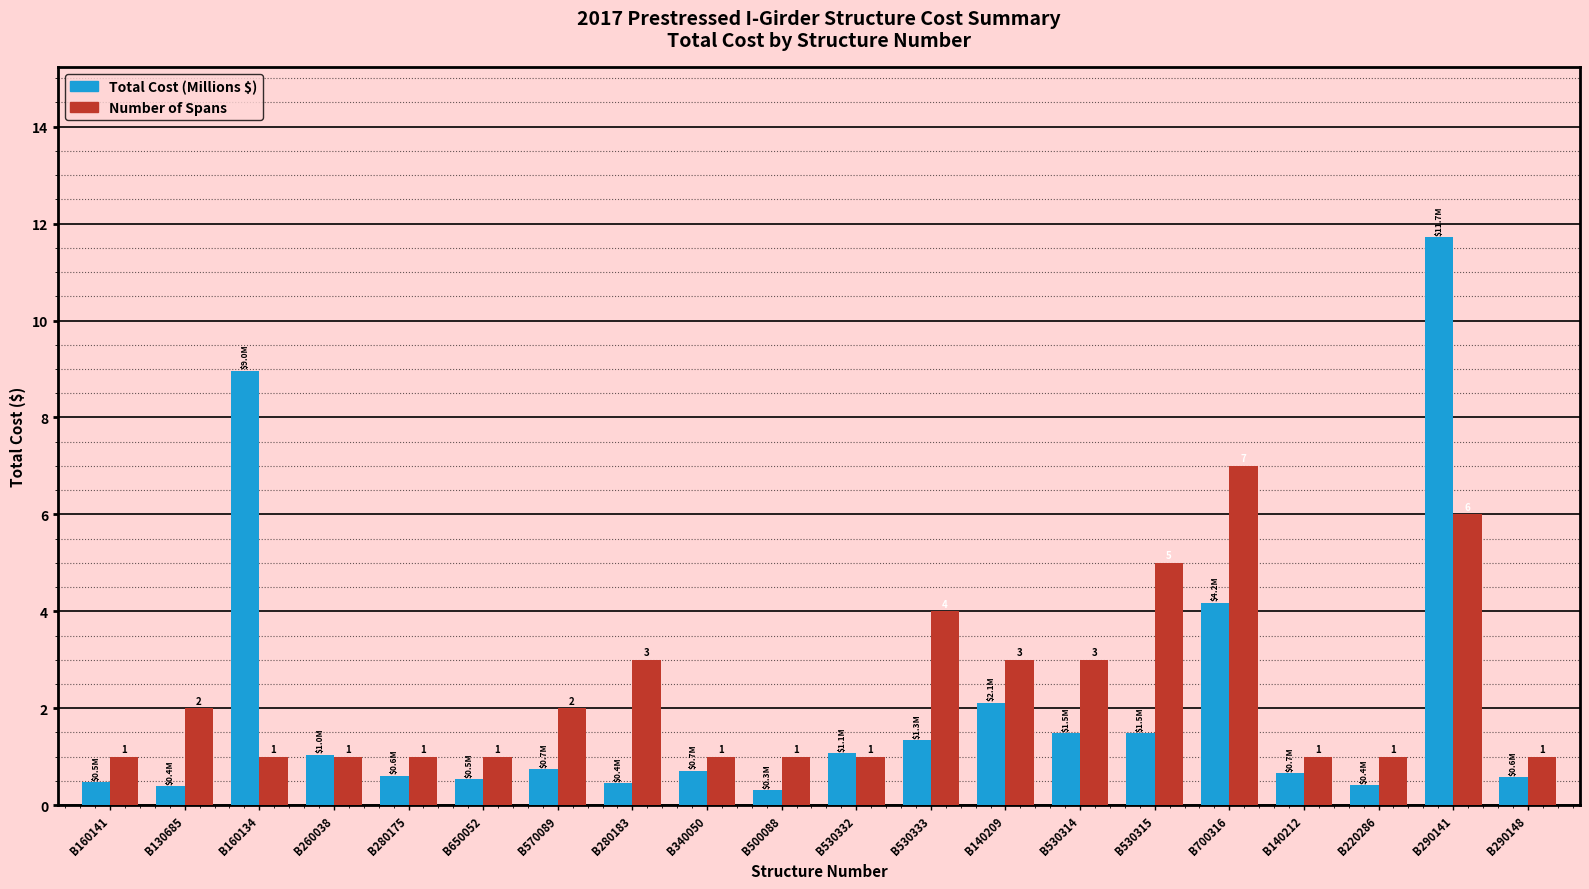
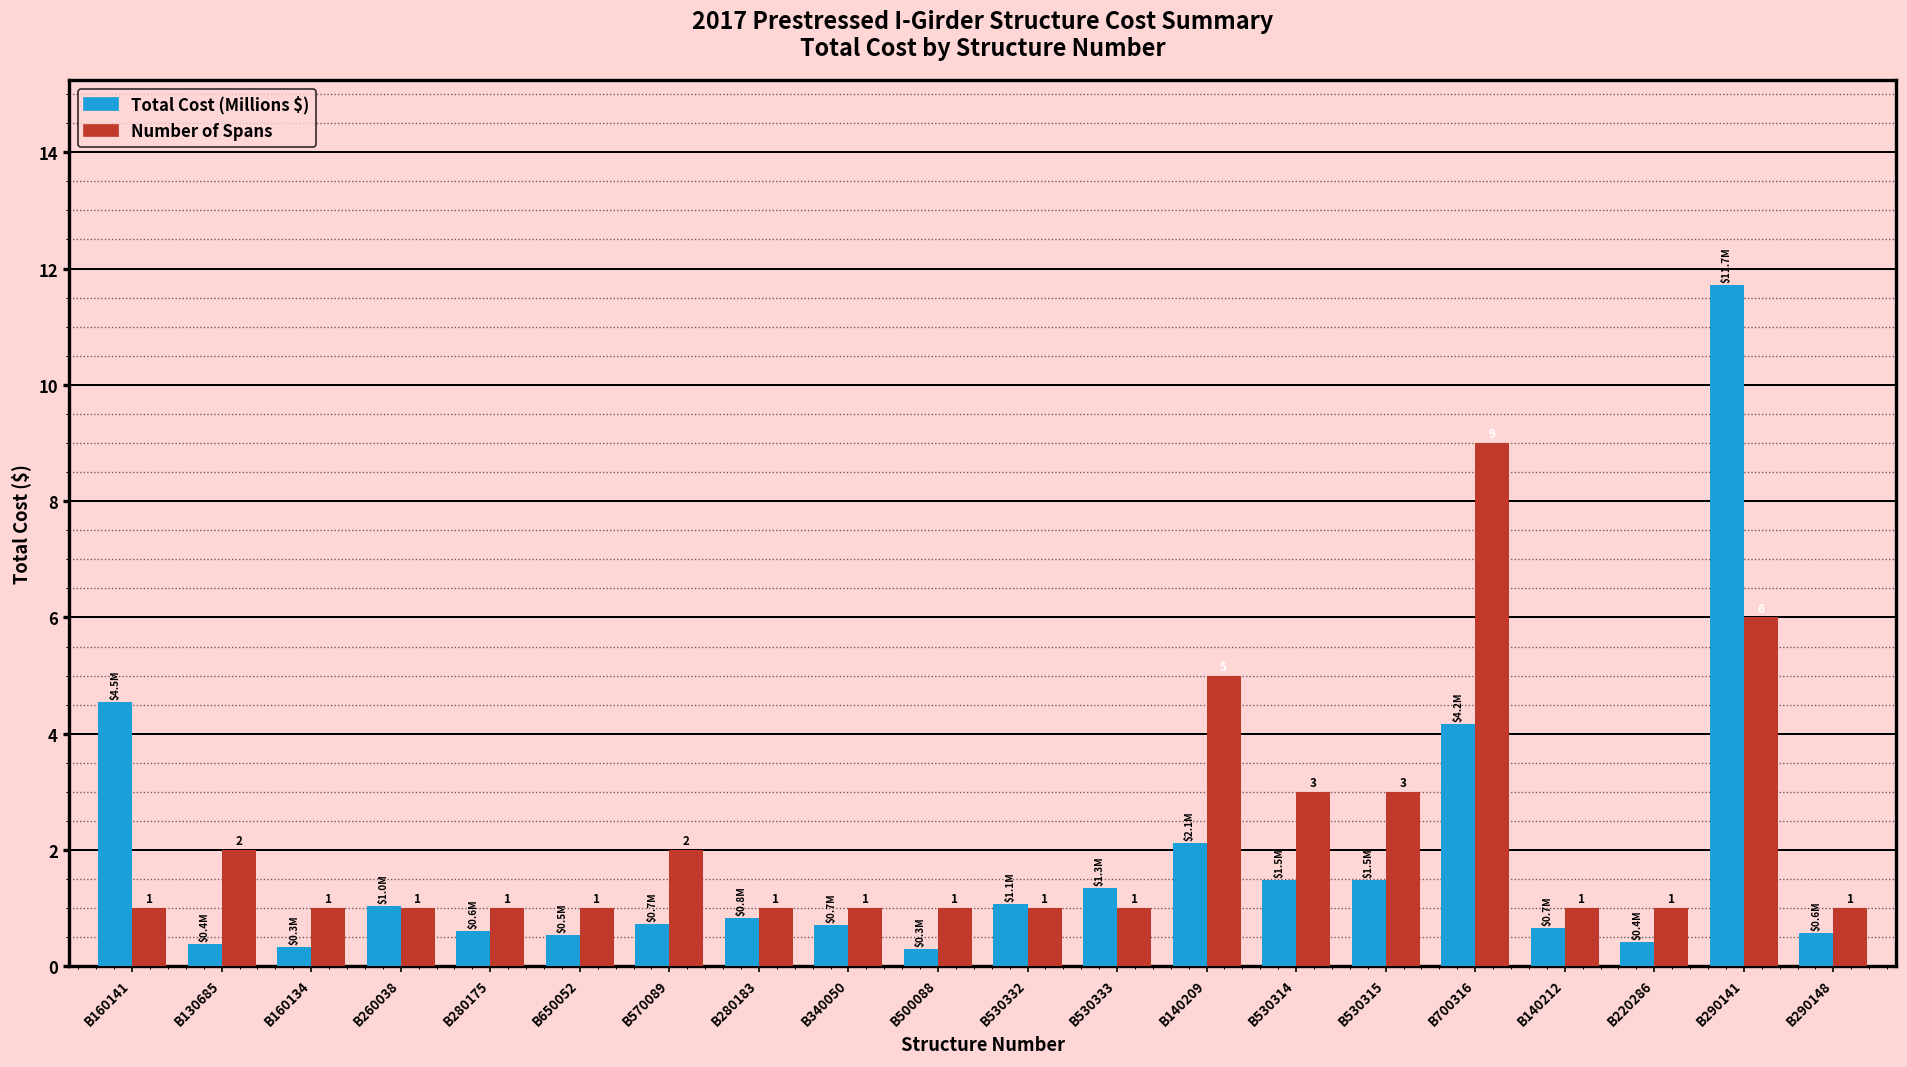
  {
    "Total Cost (Millions $)": {
-     "B160141": "$0.5M",
+     "B160141": "$4.5M",
      "B130685": "$0.4M",
-     "B160134": "$9.0M",
+     "B160134": "$0.3M",
      "B260038": "$1.0M",
      "B280175": "$0.6M",
      "B650052": "$0.5M",
      "B570089": "$0.7M",
-     "B280183": "$0.4M",
+     "B280183": "$0.8M",
      "B340050": "$0.7M",
      "B500088": "$0.3M",
      "B530332": "$1.1M",
      "B530333": "$1.3M",
      "B140209": "$2.1M",
      "B530314": "$1.5M",
      "B530315": "$1.5M",
      "B700316": "$4.2M",
      "B140212": "$0.7M",
      "B220286": "$0.4M",
      "B290141": "$11.7M",
      "B290148": "$0.6M"
    },
    "Number of Spans": {
      "B160141": "1",
      "B130685": "2",
      "B160134": "1",
      "B260038": "1",
      "B280175": "1",
      "B650052": "1",
      "B570089": "2",
-     "B280183": "3",
+     "B280183": "1",
      "B340050": "1",
      "B500088": "1",
      "B530332": "1",
-     "B530333": "4",
-     "B140209": "3",
+     "B530333": "1",
+     "B140209": "5",
      "B530314": "3",
-     "B530315": "5",
-     "B700316": "7",
+     "B530315": "3",
+     "B700316": "9",
      "B140212": "1",
      "B220286": "1",
      "B290148": "1"
    }
  }
